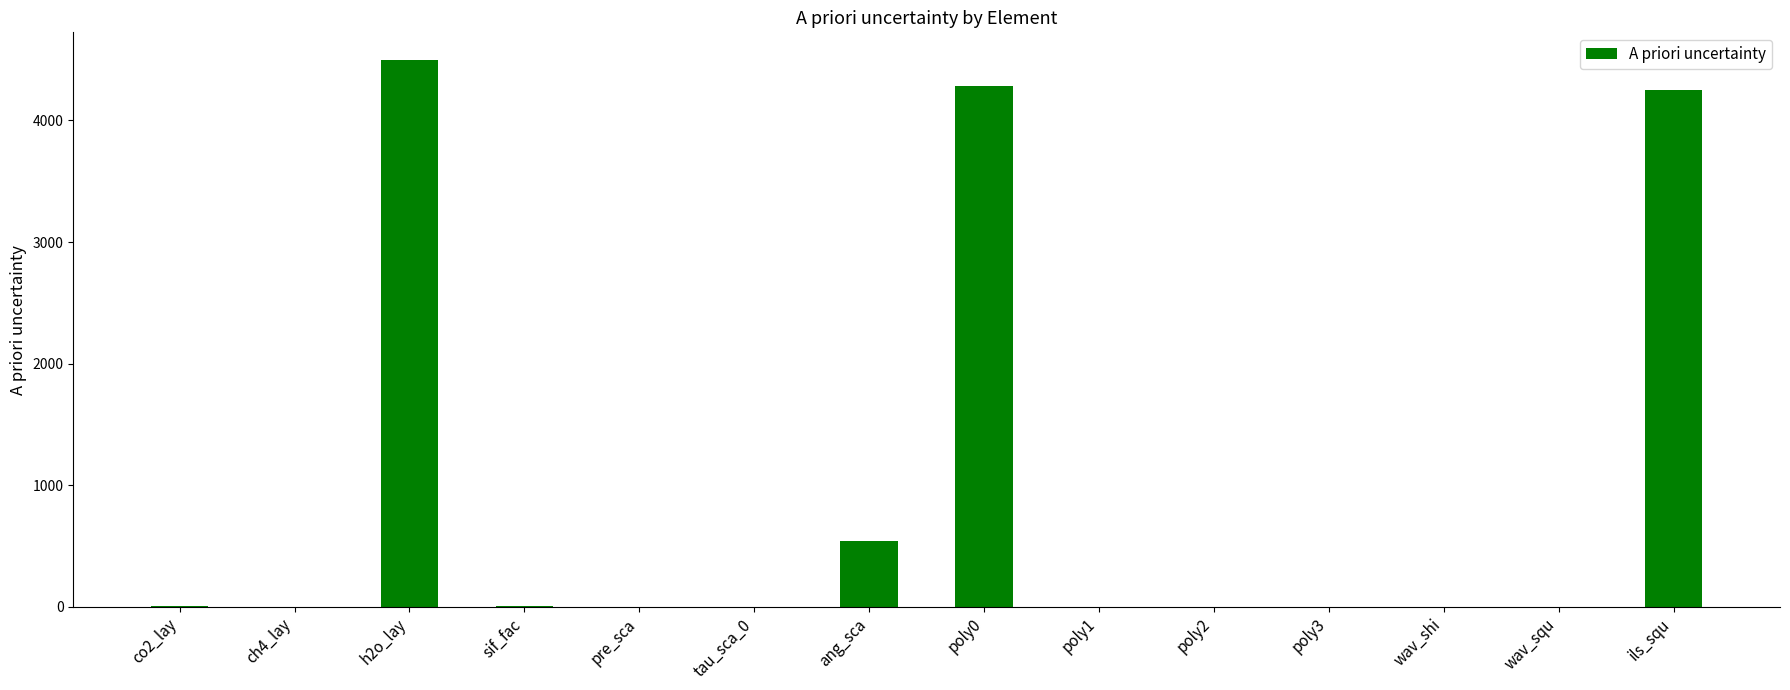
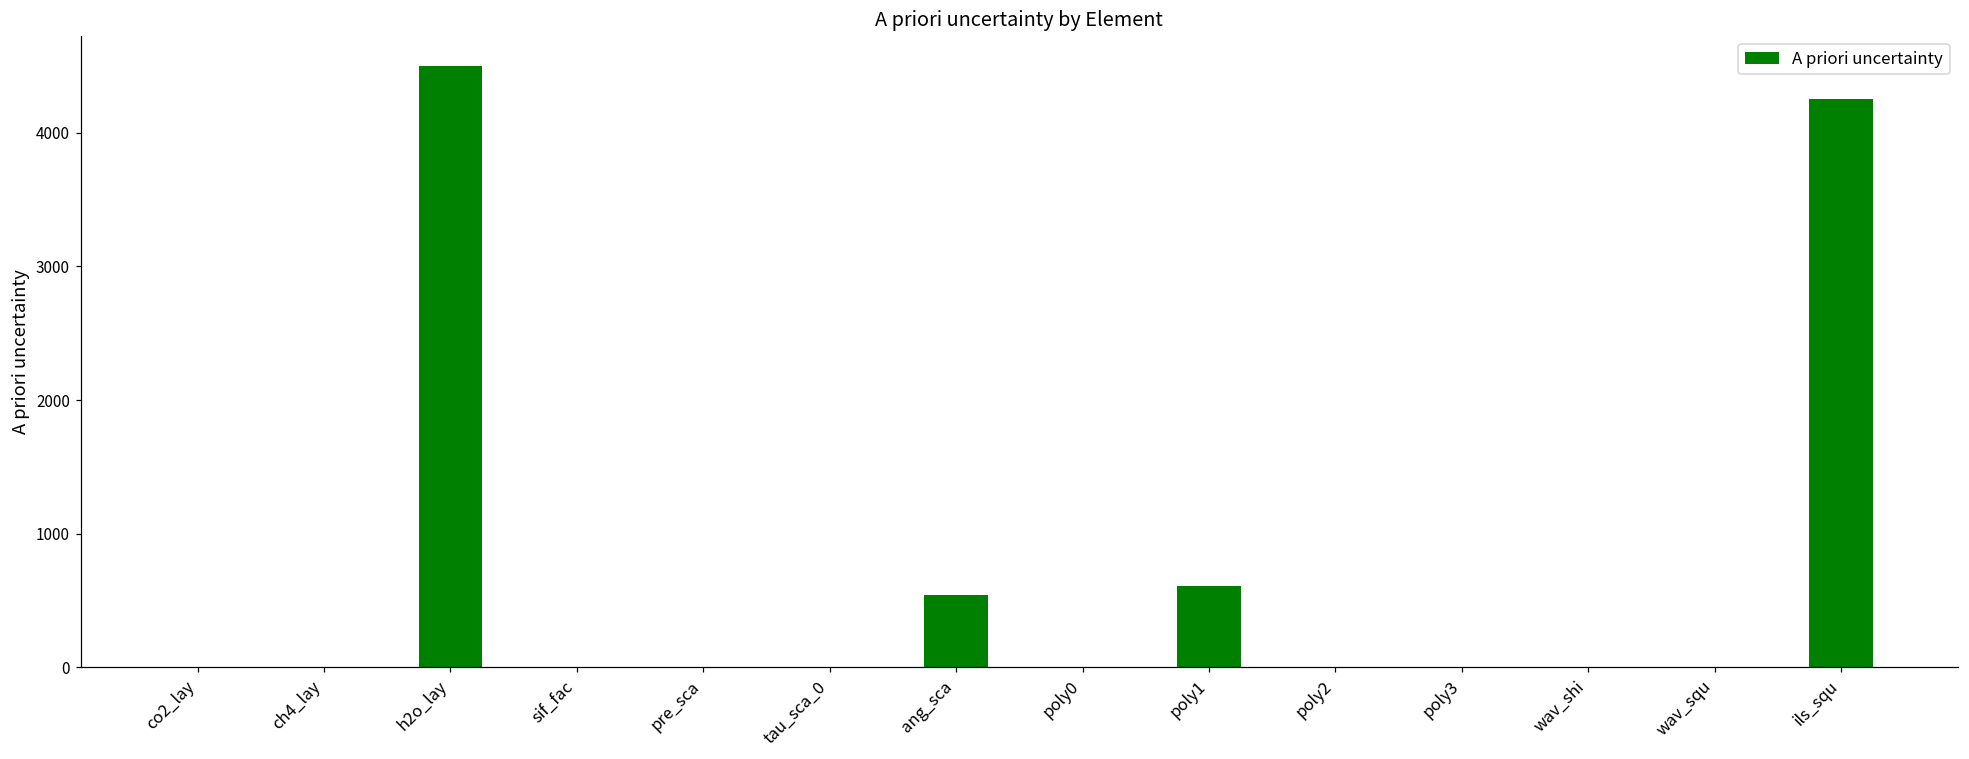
  {
    "h2o_lay": 4500,
    "ang_sca": 540,
-   "poly0": 4280,
-   "poly1": 0,
+   "poly0": 0,
+   "poly1": 610,
    "ils_squ": 4250
  }
